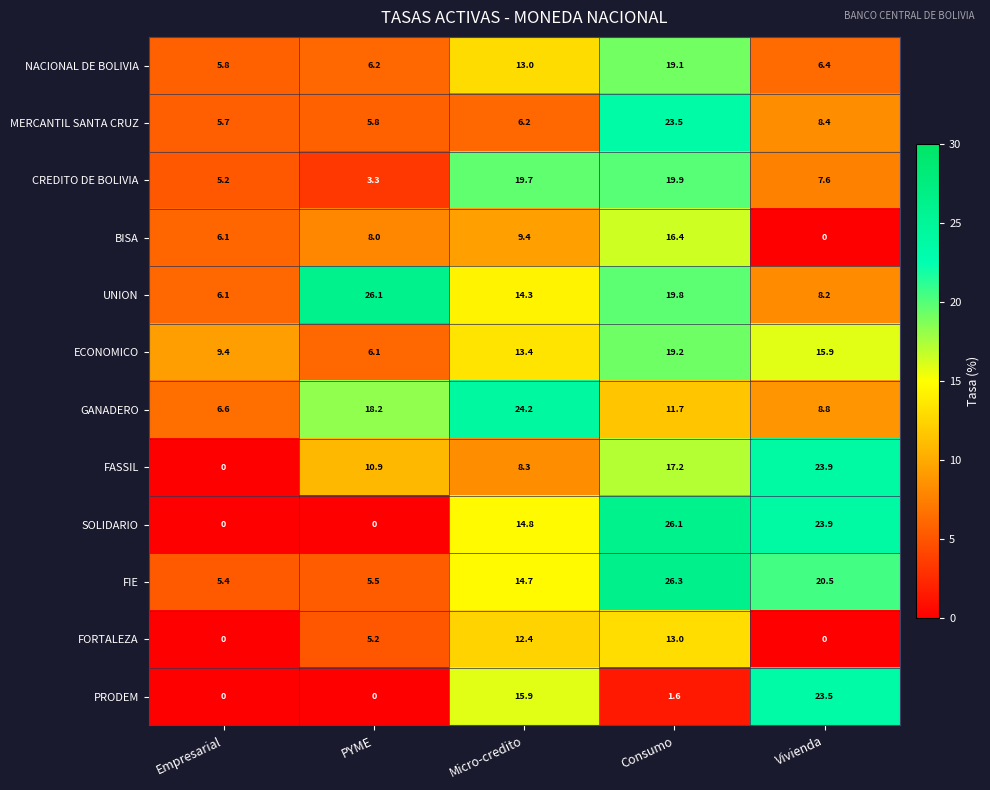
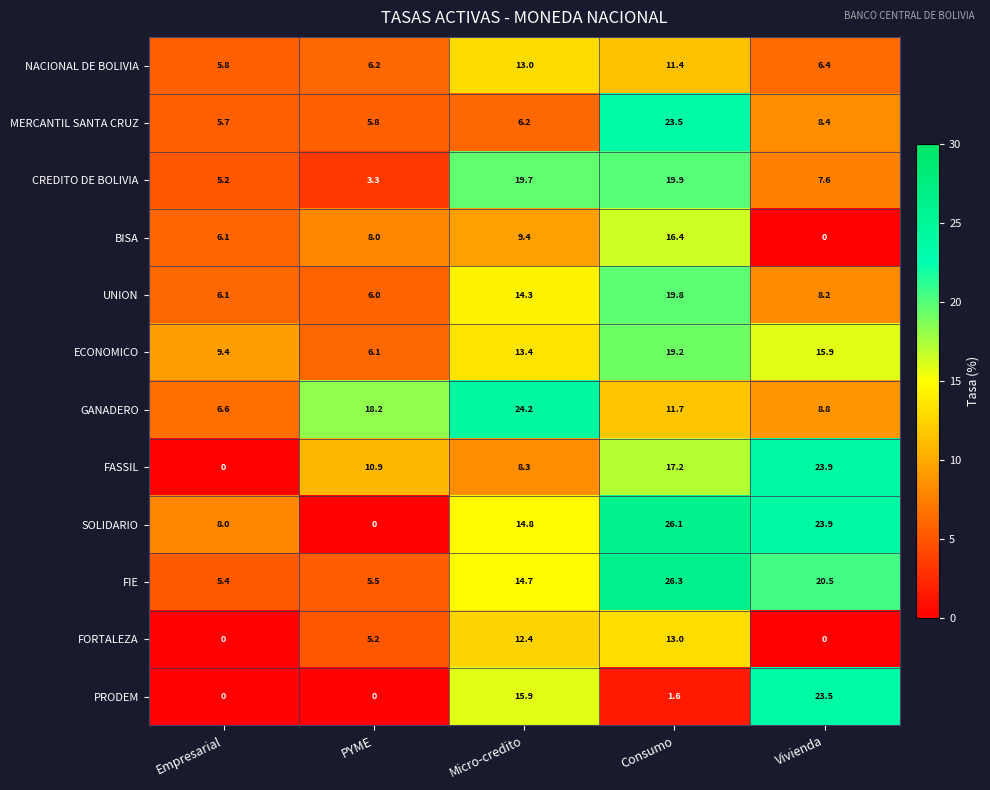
  {
    "NACIONAL DE BOLIVIA": {
      "Empresarial": 5.8,
      "PYME": 6.2,
      "Micro-credito": 13.0,
-     "Consumo": 19.1,
+     "Consumo": 11.4,
      "Vivienda": 6.4
    },
    "MERCANTIL SANTA CRUZ": {
      "Empresarial": 5.7,
      "PYME": 5.8,
      "Micro-credito": 6.2,
      "Consumo": 23.5,
      "Vivienda": 8.4
    },
    "CREDITO DE BOLIVIA": {
      "Empresarial": 5.2,
      "PYME": 3.3,
      "Micro-credito": 19.7,
      "Consumo": 19.9,
      "Vivienda": 7.6
    },
    "BISA": {
      "Empresarial": 6.1,
      "PYME": 8.0,
      "Micro-credito": 9.4,
      "Consumo": 16.4,
      "Vivienda": 0
    },
    "UNION": {
      "Empresarial": 6.1,
-     "PYME": 26.1,
+     "PYME": 6.0,
      "Micro-credito": 14.3,
      "Consumo": 19.8,
      "Vivienda": 8.2
    },
    "ECONOMICO": {
      "Empresarial": 9.4,
      "PYME": 6.1,
      "Micro-credito": 13.4,
      "Consumo": 19.2,
      "Vivienda": 15.9
    },
    "GANADERO": {
      "Empresarial": 6.6,
      "PYME": 18.2,
      "Micro-credito": 24.2,
      "Consumo": 11.7,
      "Vivienda": 8.8
    },
    "FASSIL": {
      "Empresarial": 0,
      "PYME": 10.9,
      "Micro-credito": 8.3,
      "Consumo": 17.2,
      "Vivienda": 23.9
    },
    "SOLIDARIO": {
-     "Empresarial": 0,
+     "Empresarial": 8.0,
      "PYME": 0,
      "Micro-credito": 14.8,
      "Consumo": 26.1,
      "Vivienda": 23.9
    },
    "FIE": {
      "Empresarial": 5.4,
      "PYME": 5.5,
      "Micro-credito": 14.7,
      "Consumo": 26.3,
      "Vivienda": 20.5
    },
    "FORTALEZA": {
      "Empresarial": 0,
      "PYME": 5.2,
      "Micro-credito": 12.4,
      "Consumo": 13.0,
      "Vivienda": 0
    },
    "PRODEM": {
      "Empresarial": 0,
      "PYME": 0,
      "Micro-credito": 15.9,
      "Consumo": 1.6,
      "Vivienda": 23.5
    }
  }
